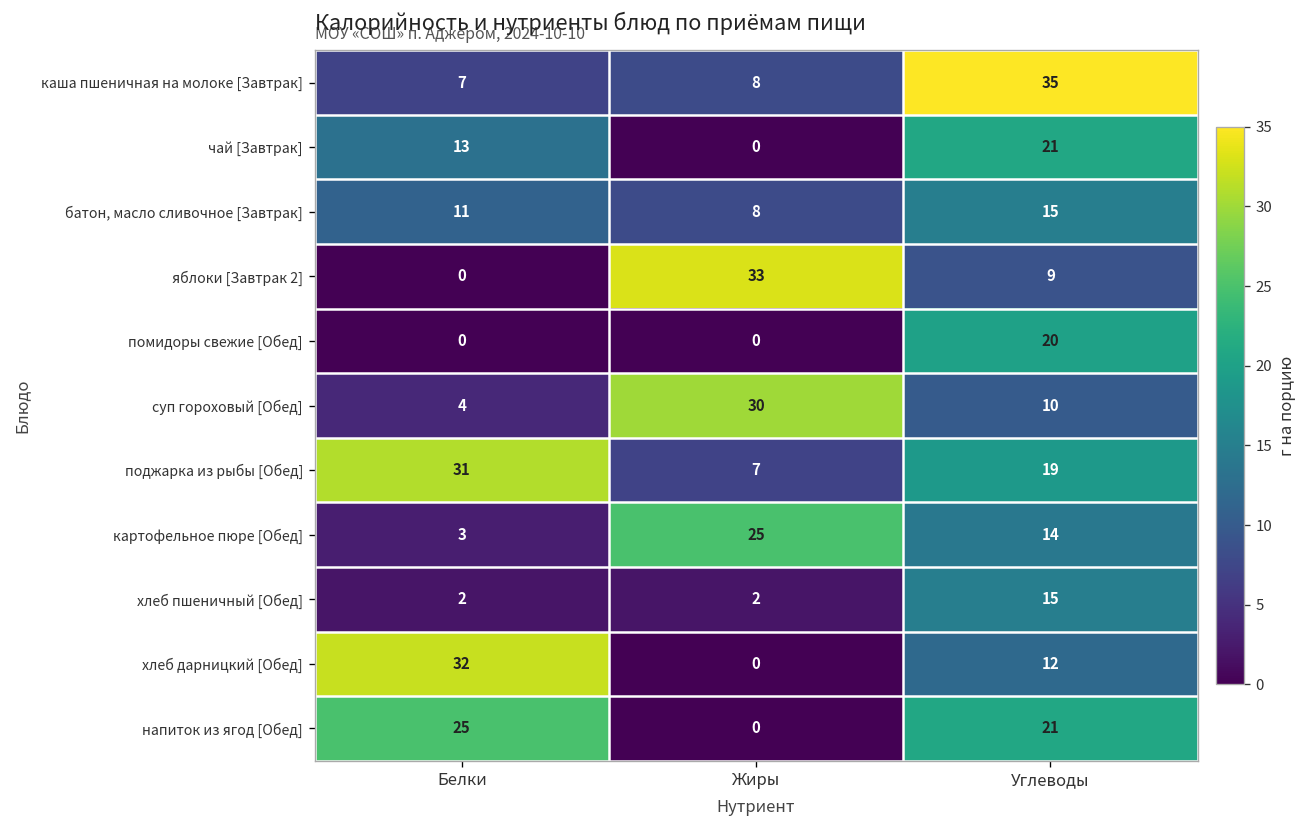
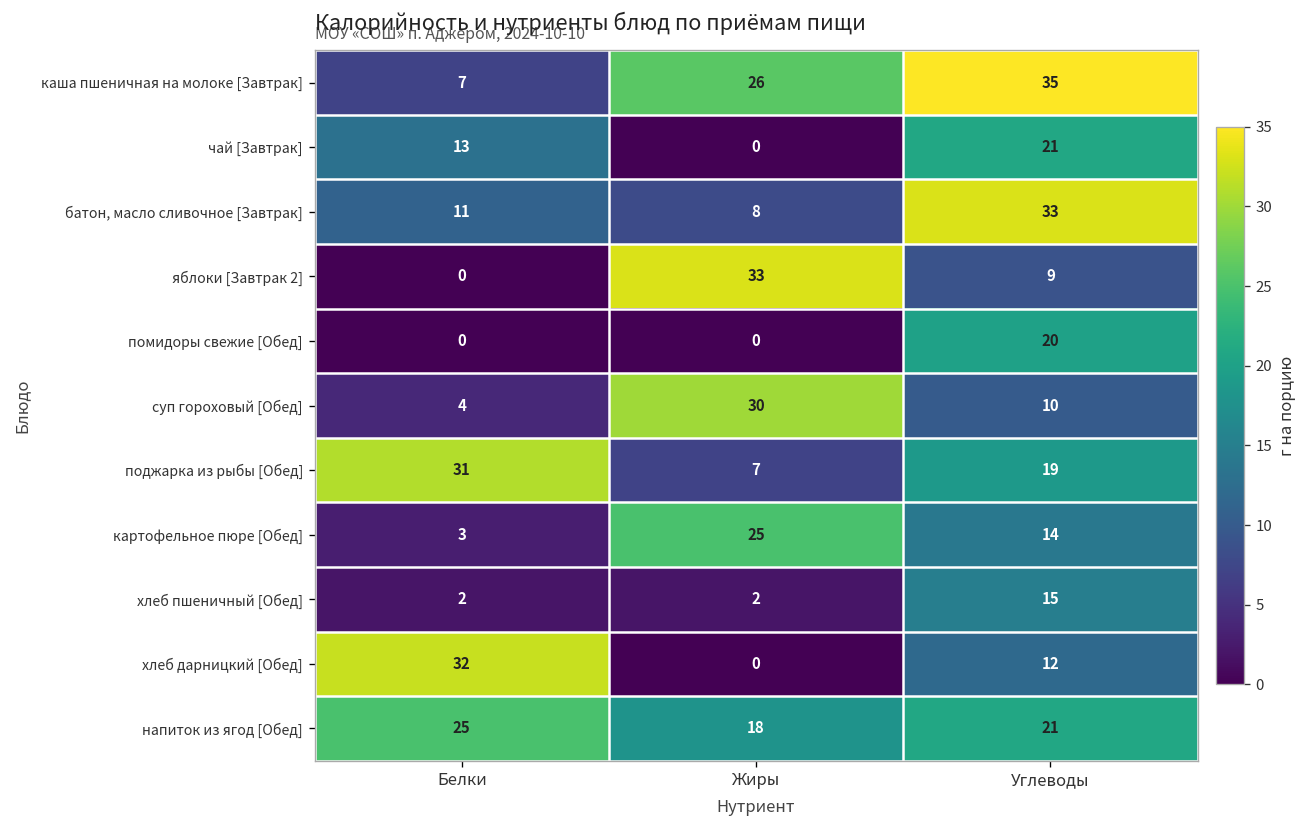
  {
    "каша пшеничная на молоке [Завтрак]": {
      "Белки": 7,
-     "Жиры": 8,
+     "Жиры": 26,
      "Углеводы": 35
    },
    "чай [Завтрак]": {
      "Белки": 13,
      "Жиры": 0,
      "Углеводы": 21
    },
    "батон, масло сливочное [Завтрак]": {
      "Белки": 11,
      "Жиры": 8,
-     "Углеводы": 15
+     "Углеводы": 33
    },
    "яблоки [Завтрак 2]": {
      "Белки": 0,
      "Жиры": 33,
      "Углеводы": 9
    },
    "помидоры свежие [Обед]": {
      "Белки": 0,
      "Жиры": 0,
      "Углеводы": 20
    },
    "суп гороховый [Обед]": {
      "Белки": 4,
      "Жиры": 30,
      "Углеводы": 10
    },
    "поджарка из рыбы [Обед]": {
      "Белки": 31,
      "Жиры": 7,
      "Углеводы": 19
    },
    "картофельное пюре [Обед]": {
      "Белки": 3,
      "Жиры": 25,
      "Углеводы": 14
    },
    "хлеб пшеничный [Обед]": {
      "Белки": 2,
      "Жиры": 2,
      "Углеводы": 15
    },
    "хлеб дарницкий [Обед]": {
      "Белки": 32,
      "Жиры": 0,
      "Углеводы": 12
    },
    "напиток из ягод [Обед]": {
      "Белки": 25,
-     "Жиры": 0,
+     "Жиры": 18,
      "Углеводы": 21
    }
  }
